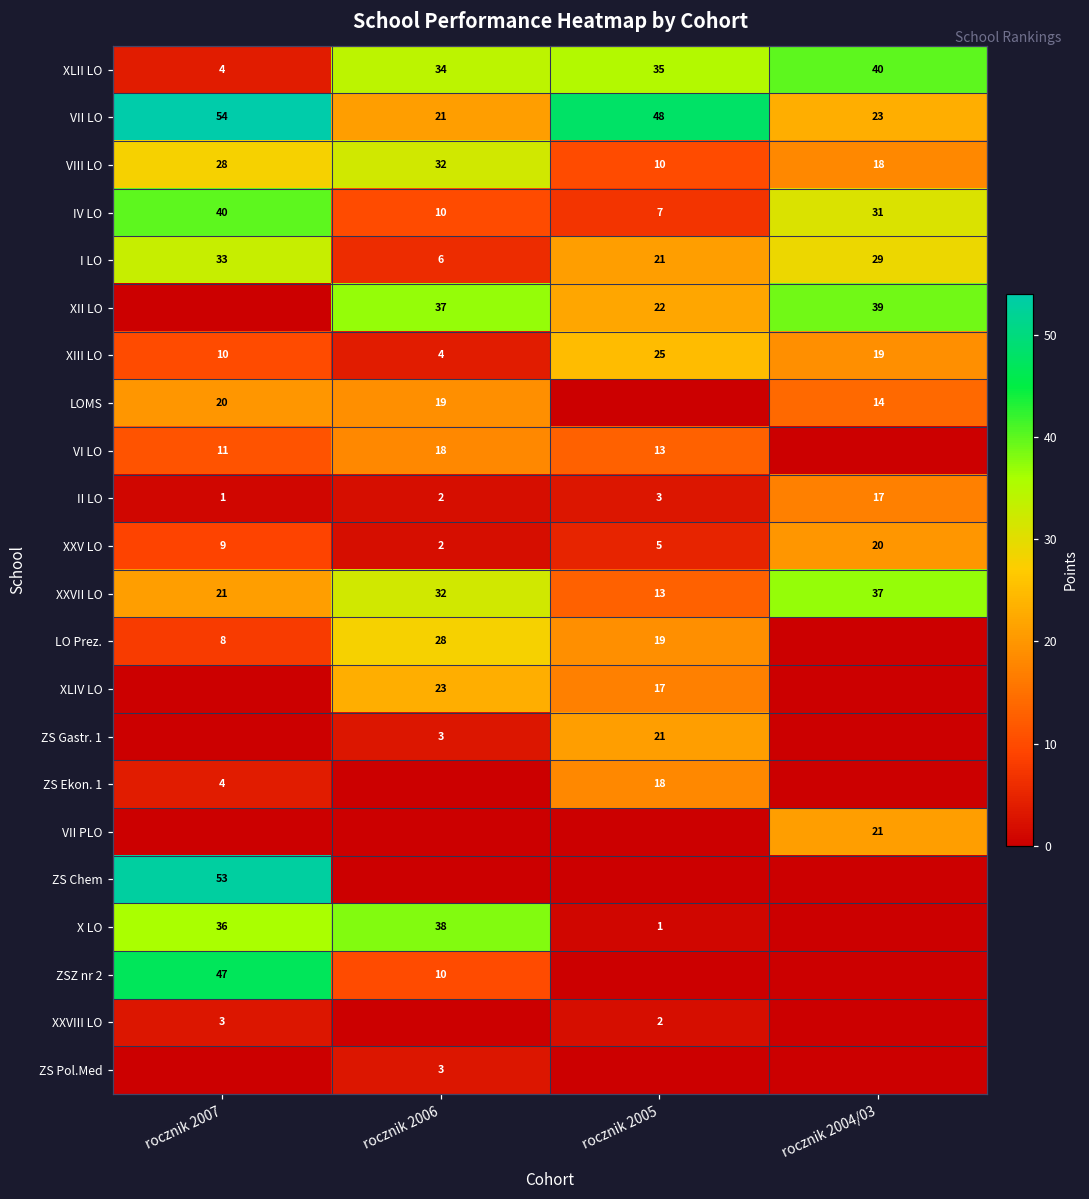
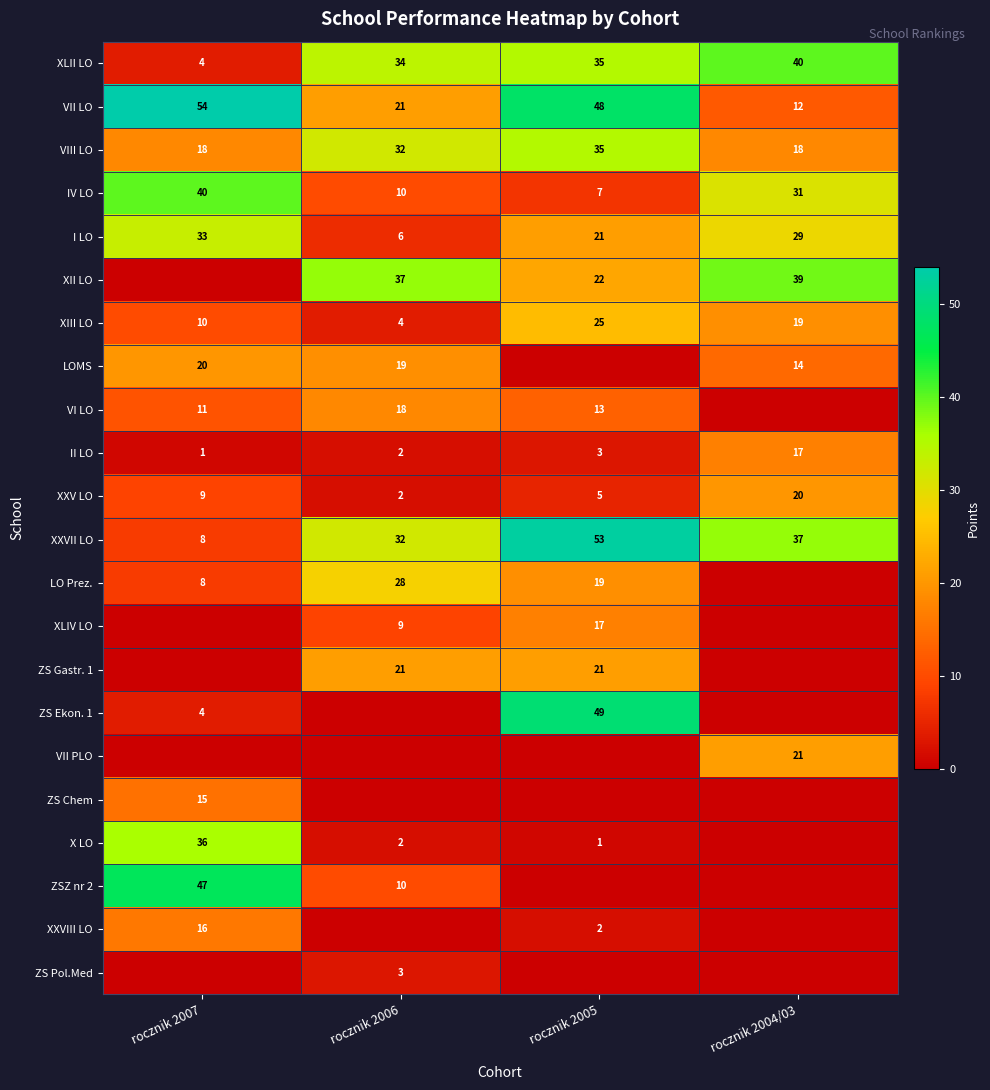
  {
    "XLII LO": {
      "rocznik 2007": 4,
      "rocznik 2006": 34,
      "rocznik 2005": 35,
      "rocznik 2004/03": 40
    },
    "VII LO": {
      "rocznik 2007": 54,
      "rocznik 2006": 21,
      "rocznik 2005": 48,
-     "rocznik 2004/03": 23
+     "rocznik 2004/03": 12
    },
    "VIII LO": {
-     "rocznik 2007": 28,
+     "rocznik 2007": 18,
      "rocznik 2006": 32,
-     "rocznik 2005": 10,
+     "rocznik 2005": 35,
      "rocznik 2004/03": 18
    },
    "IV LO": {
      "rocznik 2007": 40,
      "rocznik 2006": 10,
      "rocznik 2005": 7,
      "rocznik 2004/03": 31
    },
    "I LO": {
      "rocznik 2007": 33,
      "rocznik 2006": 6,
      "rocznik 2005": 21,
      "rocznik 2004/03": 29
    },
    "XII LO": {
      "rocznik 2006": 37,
      "rocznik 2005": 22,
      "rocznik 2004/03": 39
    },
    "XIII LO": {
      "rocznik 2007": 10,
      "rocznik 2006": 4,
      "rocznik 2005": 25,
      "rocznik 2004/03": 19
    },
    "LOMS": {
      "rocznik 2007": 20,
      "rocznik 2006": 19,
      "rocznik 2004/03": 14
    },
    "VI LO": {
      "rocznik 2007": 11,
      "rocznik 2006": 18,
      "rocznik 2005": 13
    },
    "II LO": {
      "rocznik 2007": 1,
      "rocznik 2006": 2,
      "rocznik 2005": 3,
      "rocznik 2004/03": 17
    },
    "XXV LO": {
      "rocznik 2007": 9,
      "rocznik 2006": 2,
      "rocznik 2005": 5,
      "rocznik 2004/03": 20
    },
    "XXVII LO": {
-     "rocznik 2007": 21,
+     "rocznik 2007": 8,
      "rocznik 2006": 32,
-     "rocznik 2005": 13,
+     "rocznik 2005": 53,
      "rocznik 2004/03": 37
    },
    "LO Prez.": {
      "rocznik 2007": 8,
      "rocznik 2006": 28,
      "rocznik 2005": 19
    },
    "XLIV LO": {
-     "rocznik 2006": 23,
+     "rocznik 2006": 9,
      "rocznik 2005": 17
    },
    "ZS Gastr. 1": {
-     "rocznik 2006": 3,
+     "rocznik 2006": 21,
      "rocznik 2005": 21
    },
    "ZS Ekon. 1": {
      "rocznik 2007": 4,
-     "rocznik 2005": 18
+     "rocznik 2005": 49
    },
    "VII PLO": {
      "rocznik 2004/03": 21
    },
    "ZS Chem": {
-     "rocznik 2007": 53
+     "rocznik 2007": 15
    },
    "X LO": {
      "rocznik 2007": 36,
-     "rocznik 2006": 38,
+     "rocznik 2006": 2,
      "rocznik 2005": 1
    },
    "ZSZ nr 2": {
      "rocznik 2007": 47,
      "rocznik 2006": 10
    },
    "XXVIII LO": {
-     "rocznik 2007": 3,
+     "rocznik 2007": 16,
      "rocznik 2005": 2
    },
    "ZS Pol.Med": {
      "rocznik 2006": 3
    }
  }
